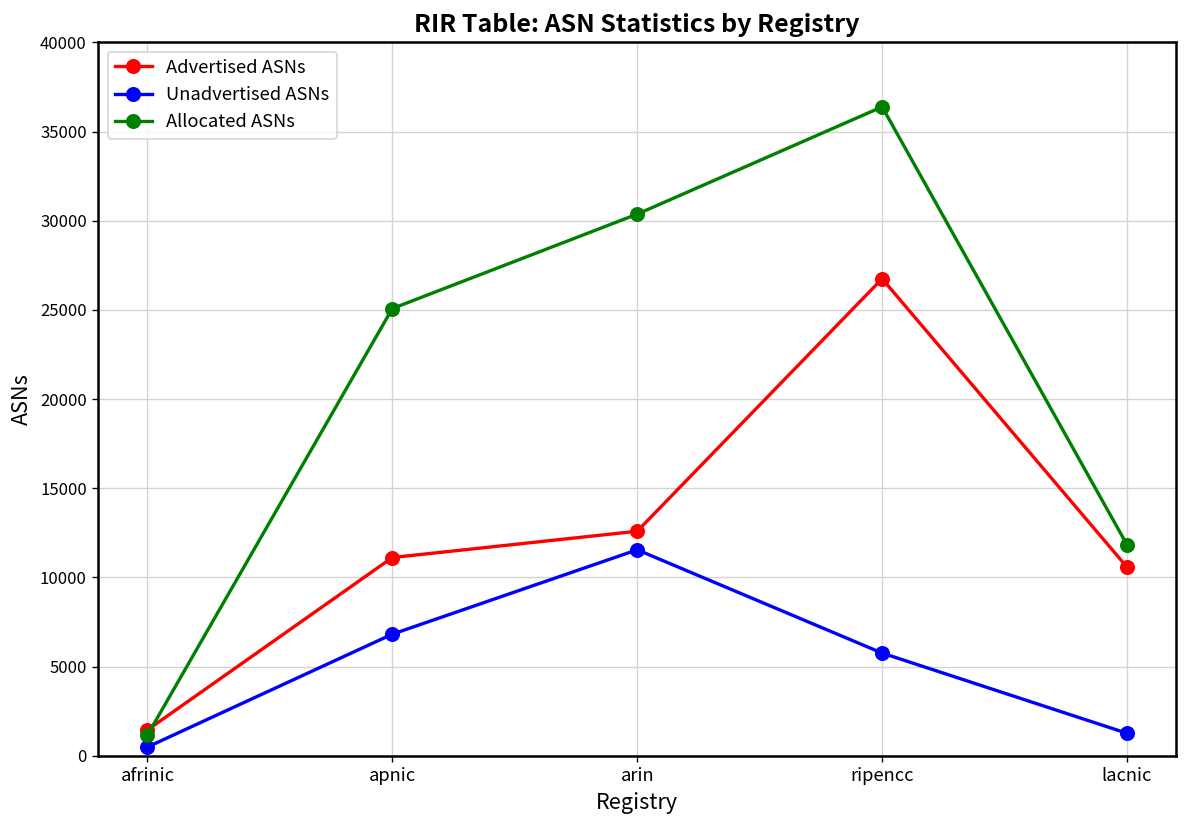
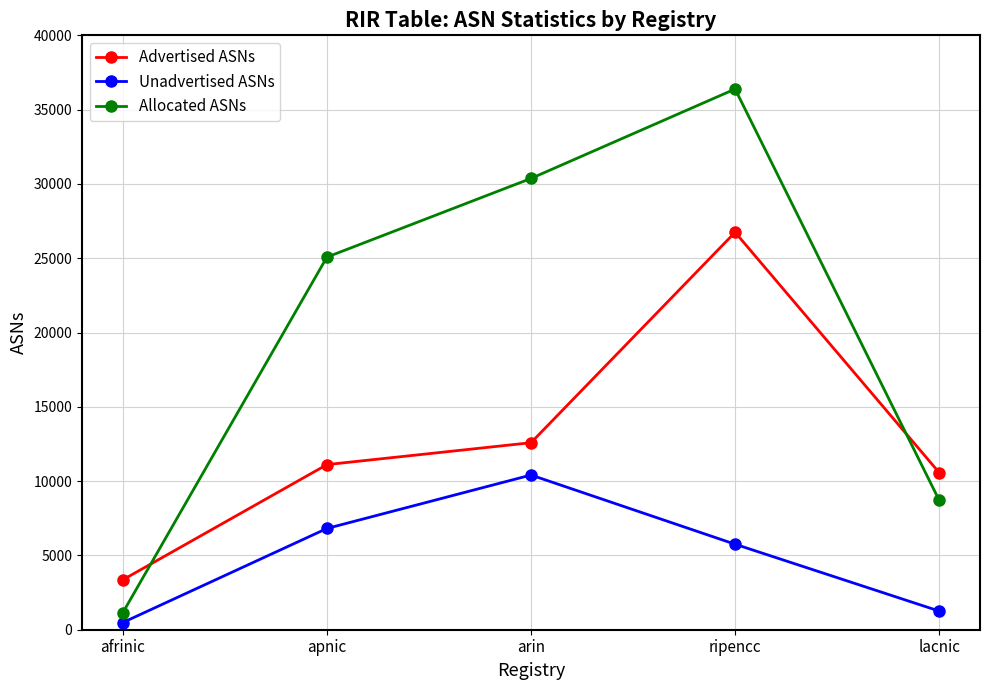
  {
    "Advertised ASNs": {
-     "afrinic": 1400,
+     "afrinic": 3400,
      "apnic": 11100,
      "arin": 12600,
      "ripencc": 26700,
      "lacnic": 10600
    },
    "Unadvertised ASNs": {
      "afrinic": 500,
      "apnic": 6800,
-     "arin": 11500,
+     "arin": 10400,
      "ripencc": 5800,
      "lacnic": 1300
    },
    "Allocated ASNs": {
      "afrinic": 1100,
      "apnic": 25100,
      "arin": 30400,
      "ripencc": 36400,
-     "lacnic": 11800
+     "lacnic": 8700
    }
  }
